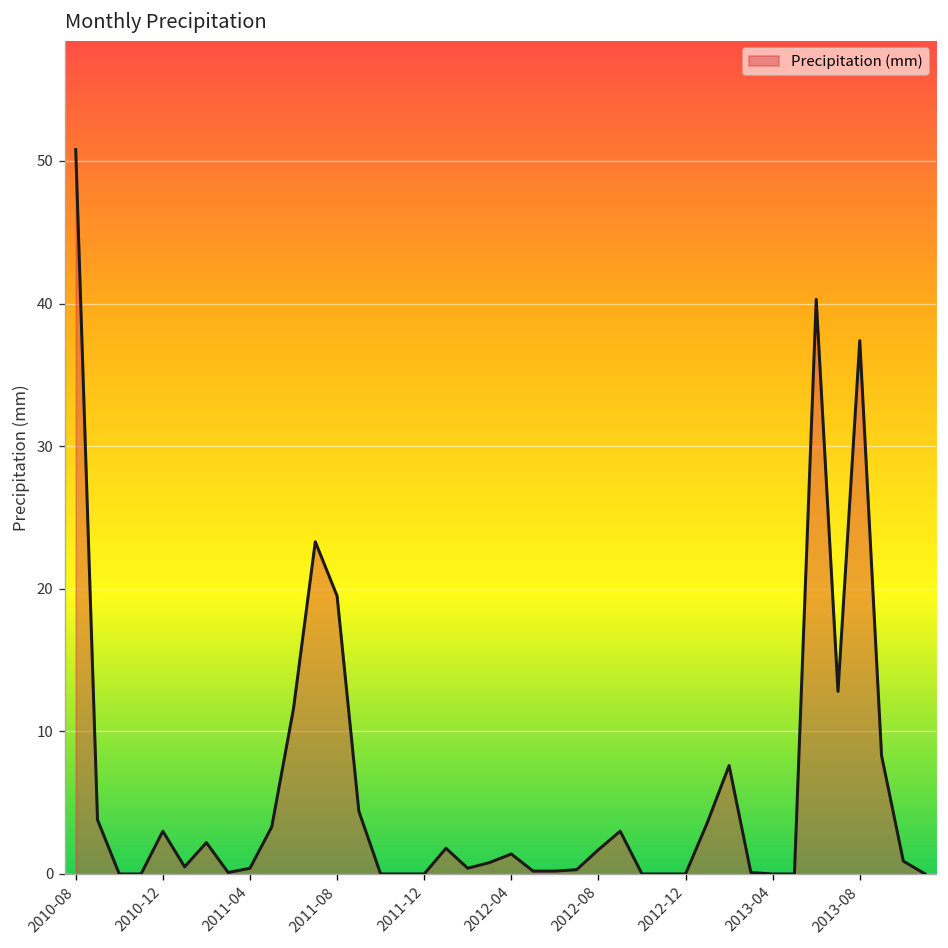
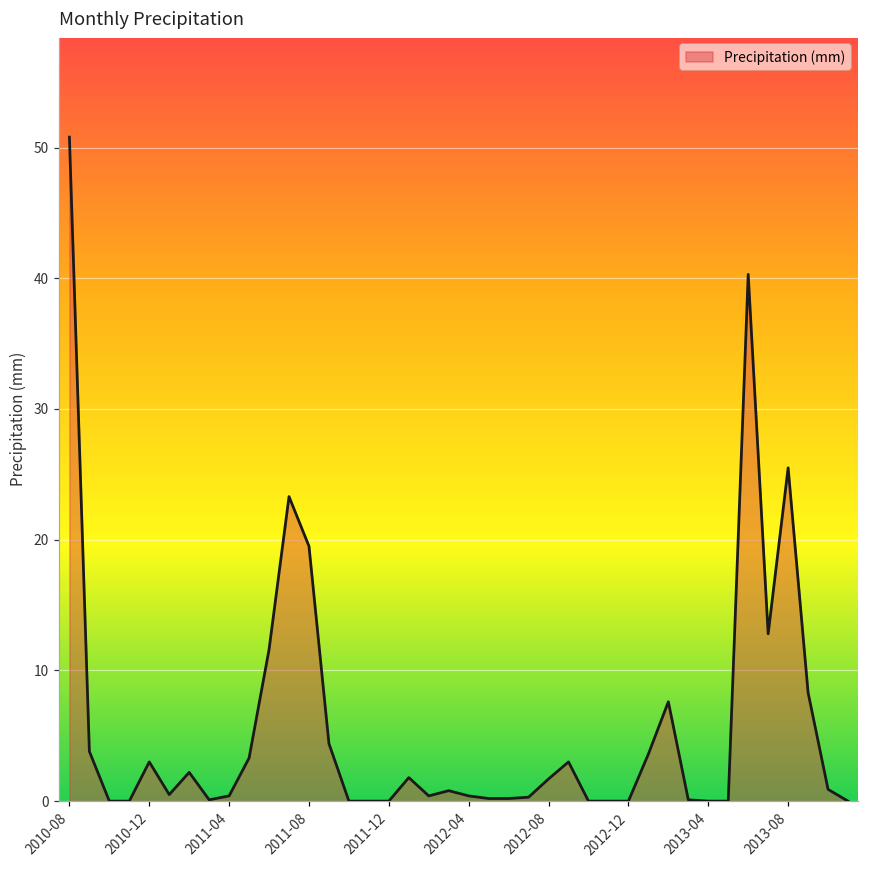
  {
    "2010-08": 50.8,
    "2010-12": 3.0,
    "2011-04": 0.4,
    "2011-08": 19.5,
    "2011-12": 0.0,
-   "2012-04": 1.4,
+   "2012-04": 0.4,
    "2012-08": 1.7,
    "2012-12": 0.0,
    "2013-04": 0.0,
-   "2013-08": 37.4
+   "2013-08": 25.5
  }
